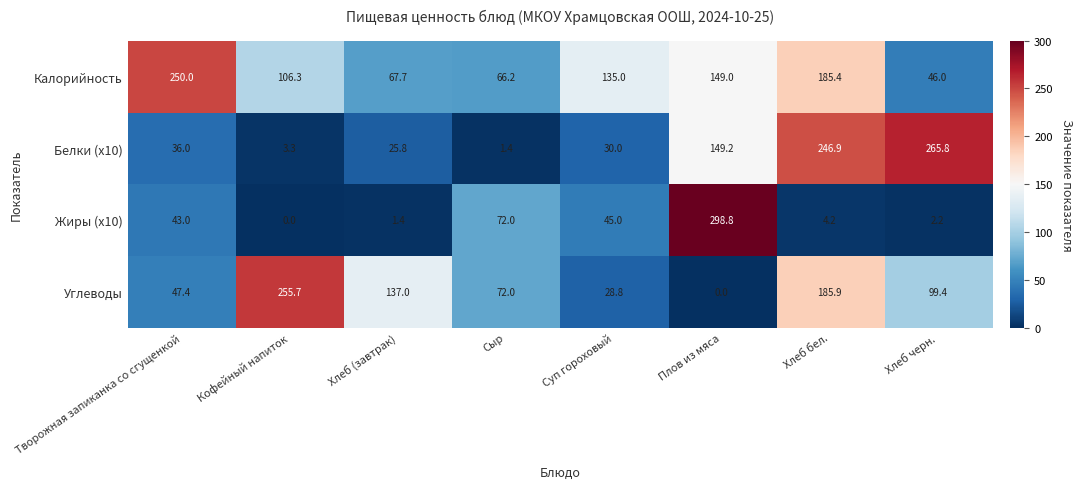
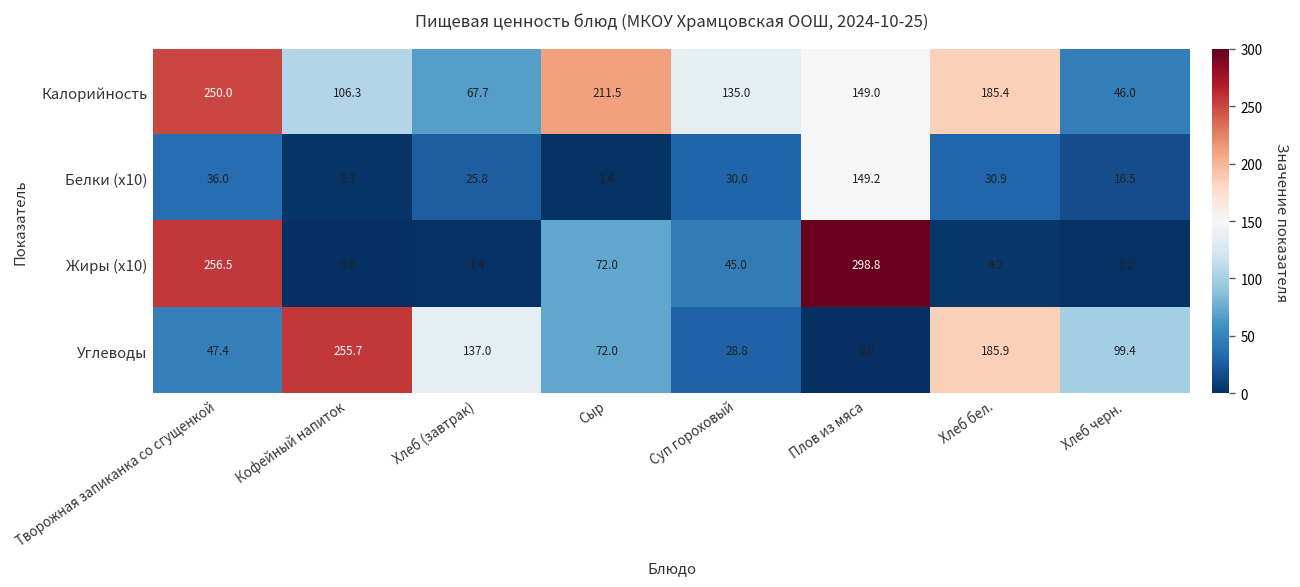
  {
    "Калорийность": {
      "Творожная запиканка со сгущенкой": 250.0,
      "Кофейный напиток": 106.3,
      "Хлеб (завтрак)": 67.7,
-     "Сыр": 66.2,
+     "Сыр": 211.5,
      "Суп гороховый": 135.0,
      "Плов из мяса": 149.0,
      "Хлеб бел.": 185.4,
      "Хлеб черн.": 46.0
    },
    "Белки (x10)": {
      "Творожная запиканка со сгущенкой": 36.0,
      "Кофейный напиток": 3.3,
      "Хлеб (завтрак)": 25.8,
      "Сыр": 1.4,
      "Суп гороховый": 30.0,
      "Плов из мяса": 149.2,
-     "Хлеб бел.": 246.9,
-     "Хлеб черн.": 265.8
+     "Хлеб бел.": 30.9,
+     "Хлеб черн.": 16.5
    },
    "Жиры (x10)": {
-     "Творожная запиканка со сгущенкой": 43.0,
+     "Творожная запиканка со сгущенкой": 256.5,
      "Кофейный напиток": 0.0,
      "Хлеб (завтрак)": 1.4,
      "Сыр": 72.0,
      "Суп гороховый": 45.0,
      "Плов из мяса": 298.8,
      "Хлеб бел.": 4.2,
      "Хлеб черн.": 2.2
    },
    "Углеводы": {
      "Творожная запиканка со сгущенкой": 47.4,
      "Кофейный напиток": 255.7,
      "Хлеб (завтрак)": 137.0,
      "Сыр": 72.0,
      "Суп гороховый": 28.8,
      "Плов из мяса": 0.0,
      "Хлеб бел.": 185.9,
      "Хлеб черн.": 99.4
    }
  }
